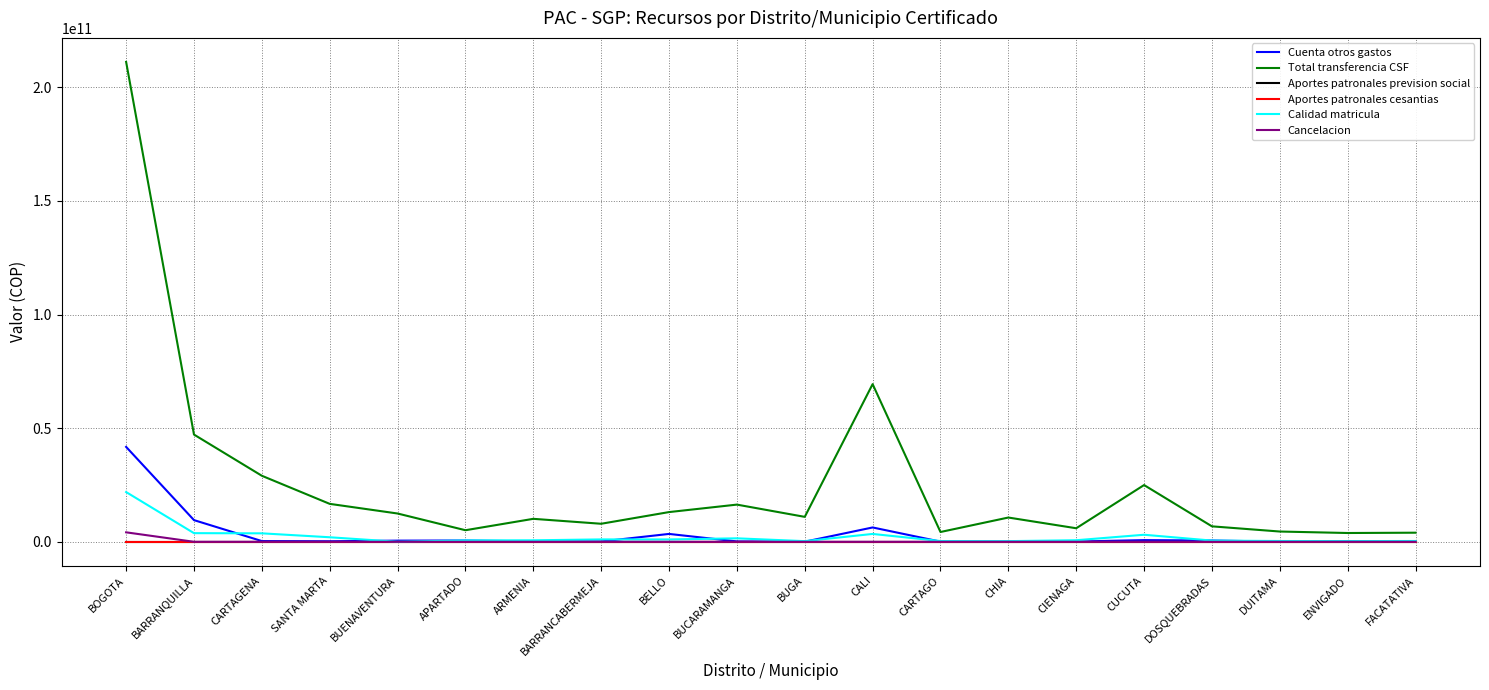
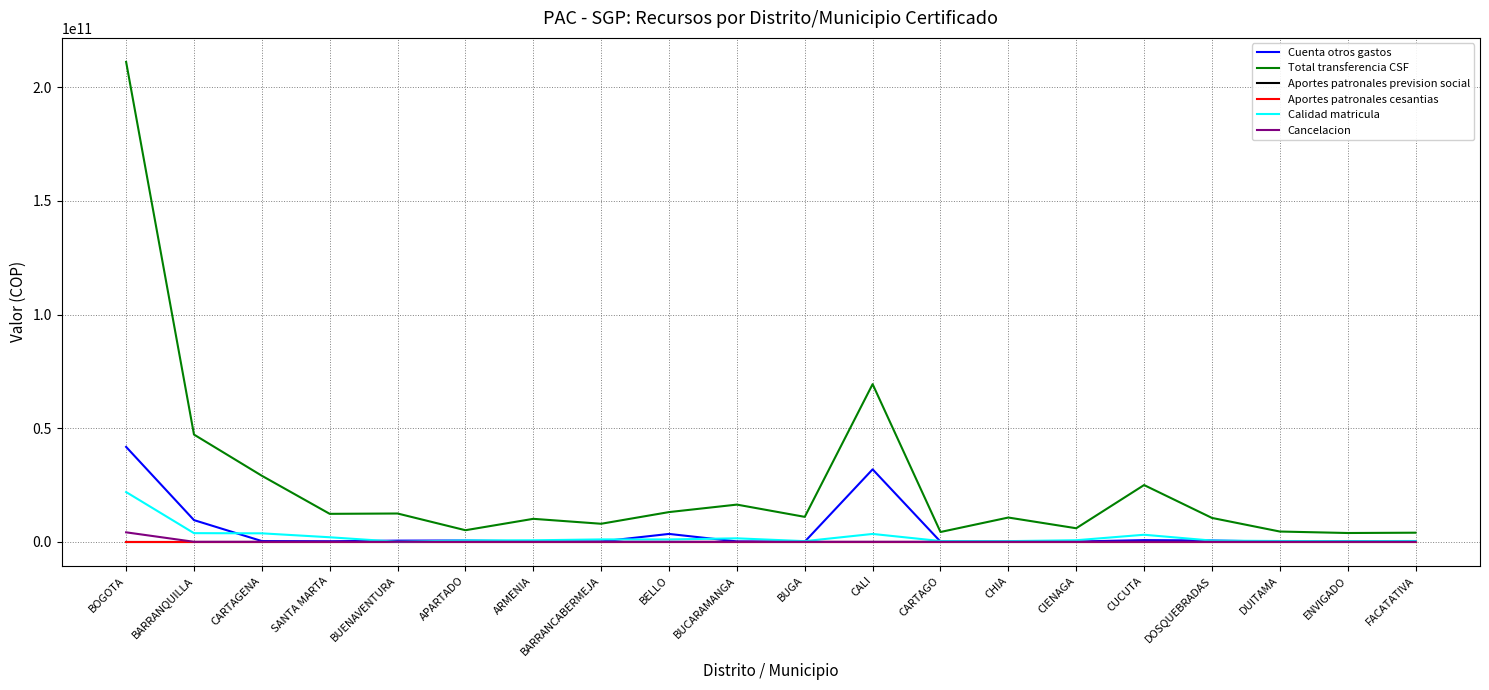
  {
    "Cuenta otros gastos": {
      "BOGOTA": 42000000000,
      "BARRANQUILLA": 10000000000,
      "BELLO": 3000000000,
-     "CALI": 6000000000
+     "CALI": 32000000000
    },
    "Total transferencia CSF": {
      "BOGOTA": 211000000000,
      "BARRANQUILLA": 47000000000,
      "CARTAGENA": 29000000000,
-     "SANTA MARTA": 17000000000,
+     "SANTA MARTA": 12000000000,
      "BUENAVENTURA": 12000000000,
      "APARTADO": 5000000000,
      "ARMENIA": 10000000000,
      "BARRANCABERMEJA": 8000000000,
      "BELLO": 13000000000,
      "BUCARAMANGA": 16000000000,
      "BUGA": 11000000000,
      "CALI": 69000000000,
      "CARTAGO": 4000000000,
      "CHIA": 11000000000,
      "CIENAGA": 6000000000,
      "CUCUTA": 25000000000,
-     "DOSQUEBRADAS": 7000000000,
+     "DOSQUEBRADAS": 11000000000,
      "DUITAMA": 5000000000,
      "ENVIGADO": 4000000000,
      "FACATATIVA": 4000000000
    },
    "Aportes patronales cesantias": {
      "BOGOTA": 0
    },
    "Calidad matricula": {
      "BOGOTA": 22000000000,
      "BARRANQUILLA": 4000000000,
      "CARTAGENA": 4000000000,
      "SANTA MARTA": 2000000000,
      "BUCARAMANGA": 2000000000,
      "CALI": 3000000000,
      "CUCUTA": 3000000000
    },
    "Cancelacion": {
      "BOGOTA": 4000000000
    }
  }
